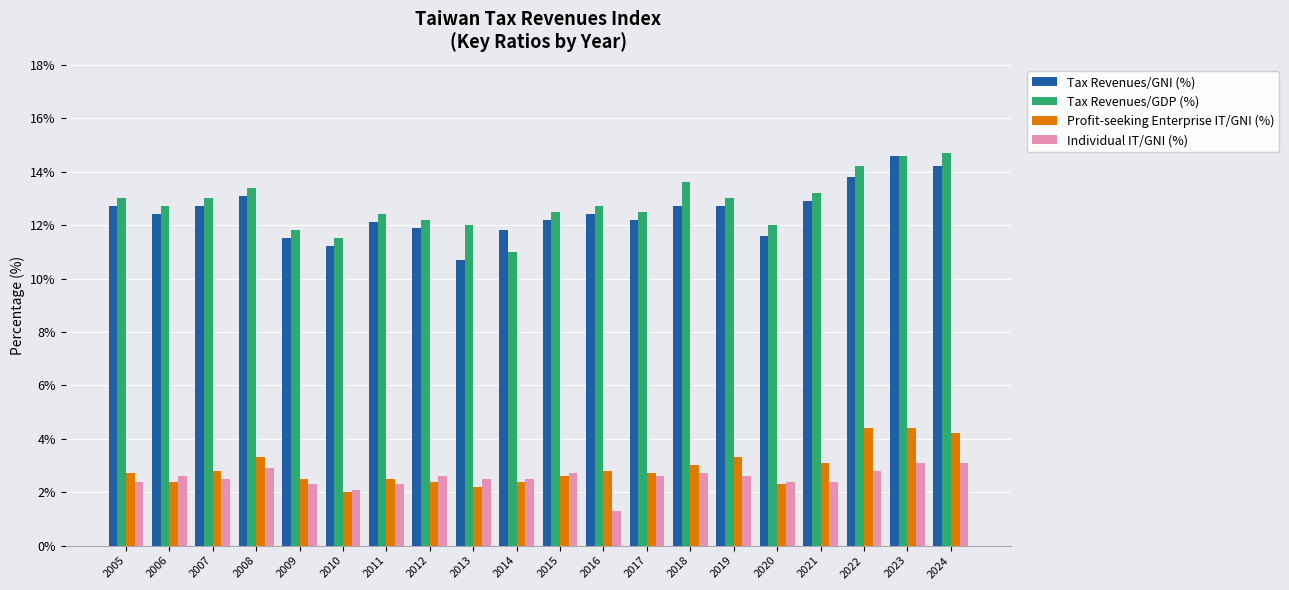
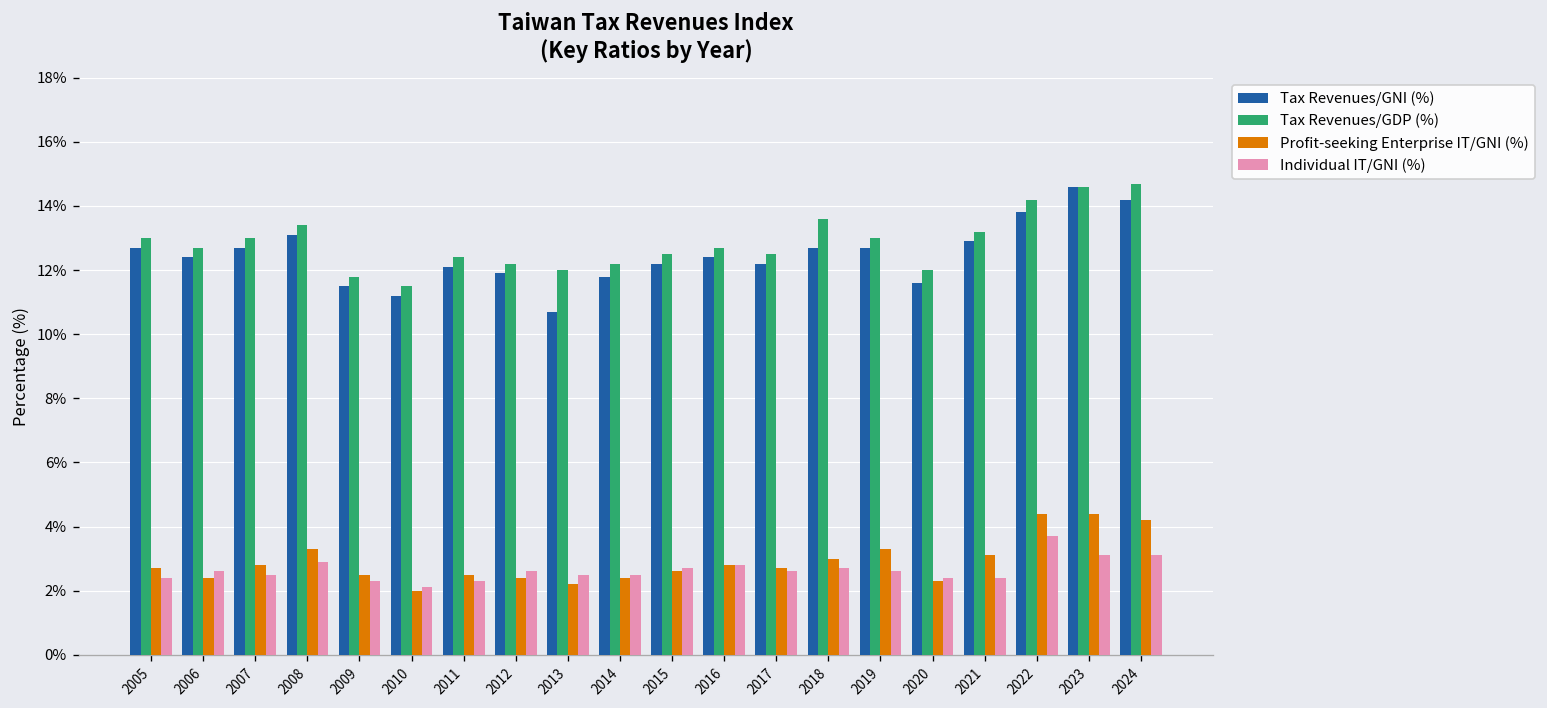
  {
    "Tax Revenues/GNI (%)": {
      "2005": "12.7%",
      "2006": "12.4%",
      "2007": "12.7%",
      "2008": "13.1%",
      "2009": "11.5%",
      "2010": "11.2%",
      "2011": "12.1%",
      "2012": "11.9%",
      "2013": "10.7%",
      "2014": "11.8%",
      "2015": "12.2%",
      "2016": "12.4%",
      "2017": "12.2%",
      "2018": "12.7%",
      "2019": "12.7%",
      "2020": "11.6%",
      "2021": "12.9%",
      "2022": "13.8%",
      "2023": "14.6%",
      "2024": "14.2%"
    },
    "Tax Revenues/GDP (%)": {
      "2005": "13.0%",
      "2006": "12.7%",
      "2007": "13.0%",
      "2008": "13.4%",
      "2009": "11.8%",
      "2010": "11.5%",
      "2011": "12.4%",
      "2012": "12.2%",
      "2013": "12.0%",
-     "2014": "11.0%",
+     "2014": "12.2%",
      "2015": "12.5%",
      "2016": "12.7%",
      "2017": "12.5%",
      "2018": "13.6%",
      "2019": "13.0%",
      "2020": "12.0%",
      "2021": "13.2%",
      "2022": "14.2%",
      "2023": "14.6%",
      "2024": "14.7%"
    },
    "Profit-seeking Enterprise IT/GNI (%)": {
      "2005": "2.7%",
      "2006": "2.4%",
      "2007": "2.8%",
      "2008": "3.3%",
      "2009": "2.5%",
      "2010": "2.0%",
      "2011": "2.5%",
      "2012": "2.4%",
      "2013": "2.2%",
      "2014": "2.4%",
      "2015": "2.6%",
      "2016": "2.8%",
      "2017": "2.7%",
      "2018": "3.0%",
      "2019": "3.3%",
      "2020": "2.3%",
      "2021": "3.1%",
      "2022": "4.4%",
      "2023": "4.4%",
      "2024": "4.2%"
    },
    "Individual IT/GNI (%)": {
      "2005": "2.4%",
      "2006": "2.6%",
      "2007": "2.5%",
      "2008": "2.9%",
      "2009": "2.3%",
      "2010": "2.1%",
      "2011": "2.3%",
      "2012": "2.6%",
      "2013": "2.5%",
      "2014": "2.5%",
      "2015": "2.7%",
-     "2016": "1.3%",
+     "2016": "2.8%",
      "2017": "2.6%",
      "2018": "2.7%",
      "2019": "2.6%",
      "2020": "2.4%",
      "2021": "2.4%",
-     "2022": "2.8%",
+     "2022": "3.7%",
      "2023": "3.1%",
      "2024": "3.1%"
    }
  }
